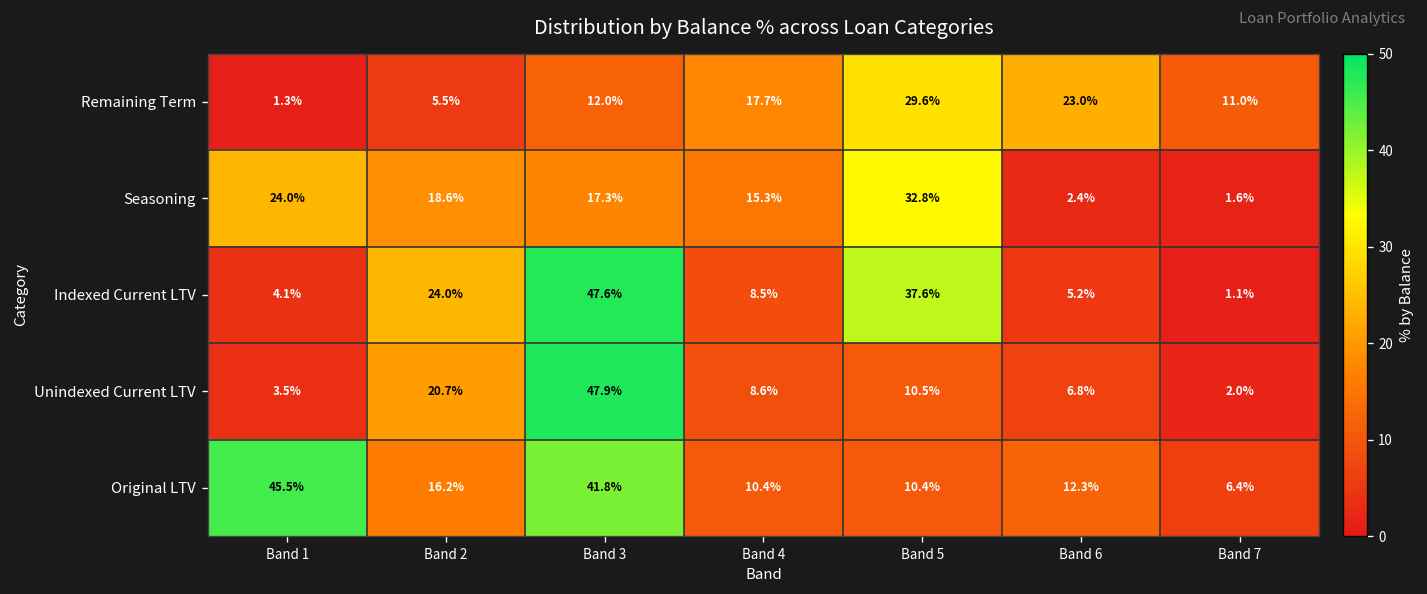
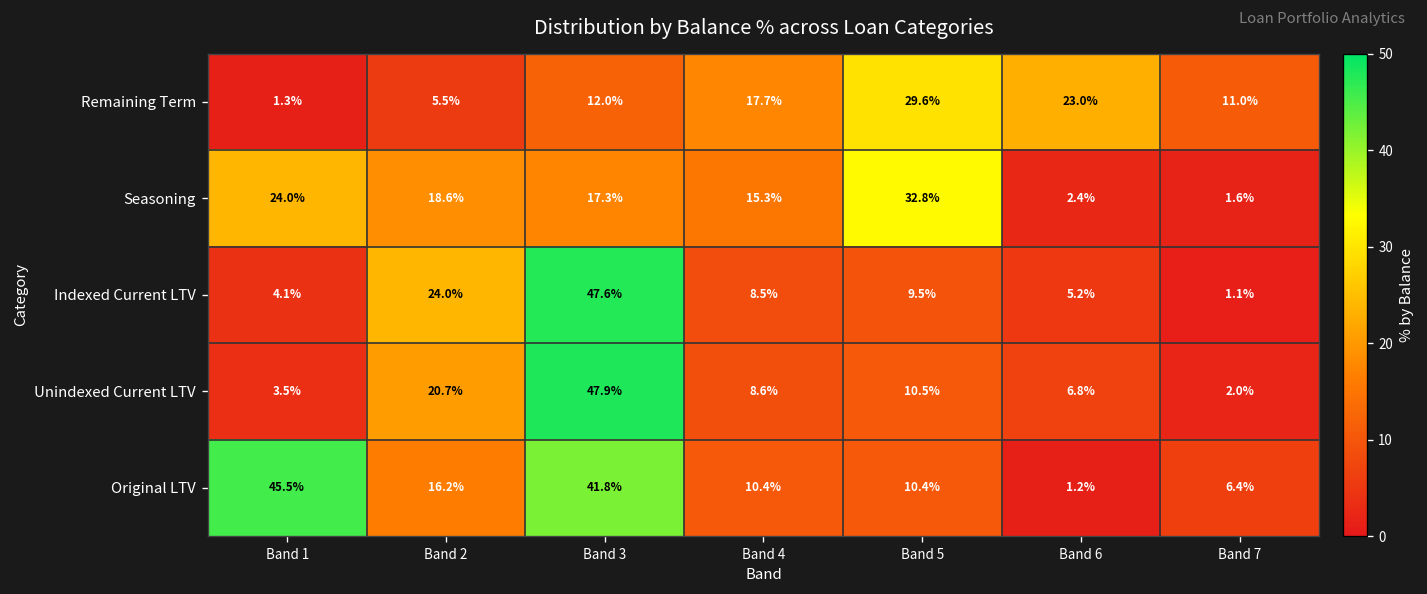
  {
    "Remaining Term": {
      "Band 1": "1.3%",
      "Band 2": "5.5%",
      "Band 3": "12.0%",
      "Band 4": "17.7%",
      "Band 5": "29.6%",
      "Band 6": "23.0%",
      "Band 7": "11.0%"
    },
    "Seasoning": {
      "Band 1": "24.0%",
      "Band 2": "18.6%",
      "Band 3": "17.3%",
      "Band 4": "15.3%",
      "Band 5": "32.8%",
      "Band 6": "2.4%",
      "Band 7": "1.6%"
    },
    "Indexed Current LTV": {
      "Band 1": "4.1%",
      "Band 2": "24.0%",
      "Band 3": "47.6%",
      "Band 4": "8.5%",
-     "Band 5": "37.6%",
+     "Band 5": "9.5%",
      "Band 6": "5.2%",
      "Band 7": "1.1%"
    },
    "Unindexed Current LTV": {
      "Band 1": "3.5%",
      "Band 2": "20.7%",
      "Band 3": "47.9%",
      "Band 4": "8.6%",
      "Band 5": "10.5%",
      "Band 6": "6.8%",
      "Band 7": "2.0%"
    },
    "Original LTV": {
      "Band 1": "45.5%",
      "Band 2": "16.2%",
      "Band 3": "41.8%",
      "Band 4": "10.4%",
      "Band 5": "10.4%",
-     "Band 6": "12.3%",
+     "Band 6": "1.2%",
      "Band 7": "6.4%"
    }
  }
